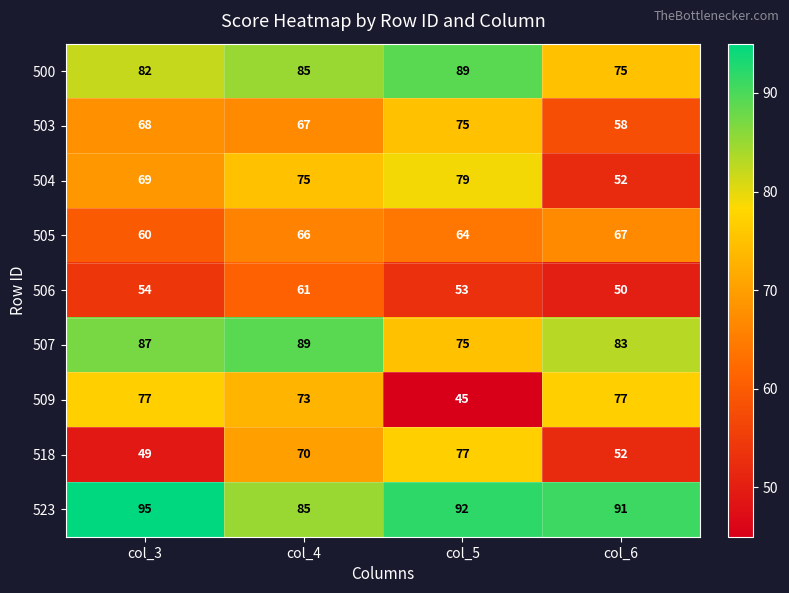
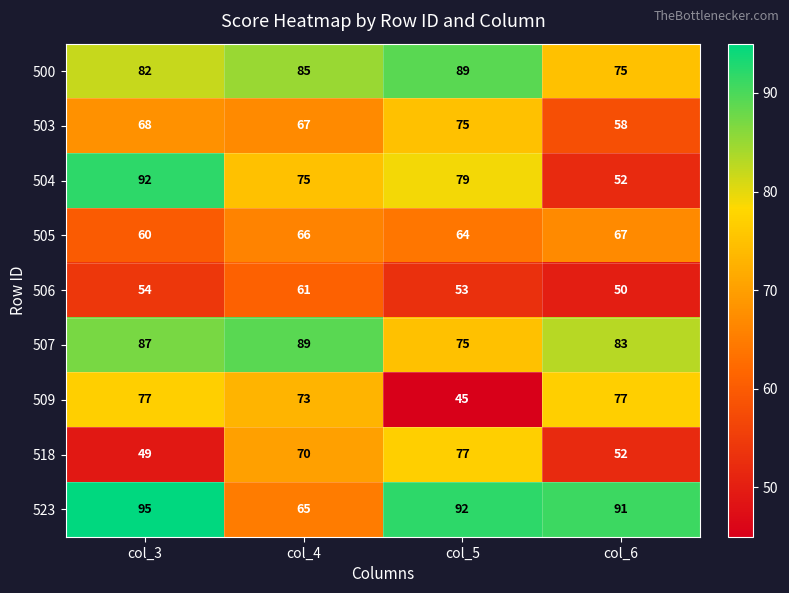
  {
    "500": {
      "col_3": 82,
      "col_4": 85,
      "col_5": 89,
      "col_6": 75
    },
    "503": {
      "col_3": 68,
      "col_4": 67,
      "col_5": 75,
      "col_6": 58
    },
    "504": {
-     "col_3": 69,
+     "col_3": 92,
      "col_4": 75,
      "col_5": 79,
      "col_6": 52
    },
    "505": {
      "col_3": 60,
      "col_4": 66,
      "col_5": 64,
      "col_6": 67
    },
    "506": {
      "col_3": 54,
      "col_4": 61,
      "col_5": 53,
      "col_6": 50
    },
    "507": {
      "col_3": 87,
      "col_4": 89,
      "col_5": 75,
      "col_6": 83
    },
    "509": {
      "col_3": 77,
      "col_4": 73,
      "col_5": 45,
      "col_6": 77
    },
    "518": {
      "col_3": 49,
      "col_4": 70,
      "col_5": 77,
      "col_6": 52
    },
    "523": {
      "col_3": 95,
-     "col_4": 85,
+     "col_4": 65,
      "col_5": 92,
      "col_6": 91
    }
  }
